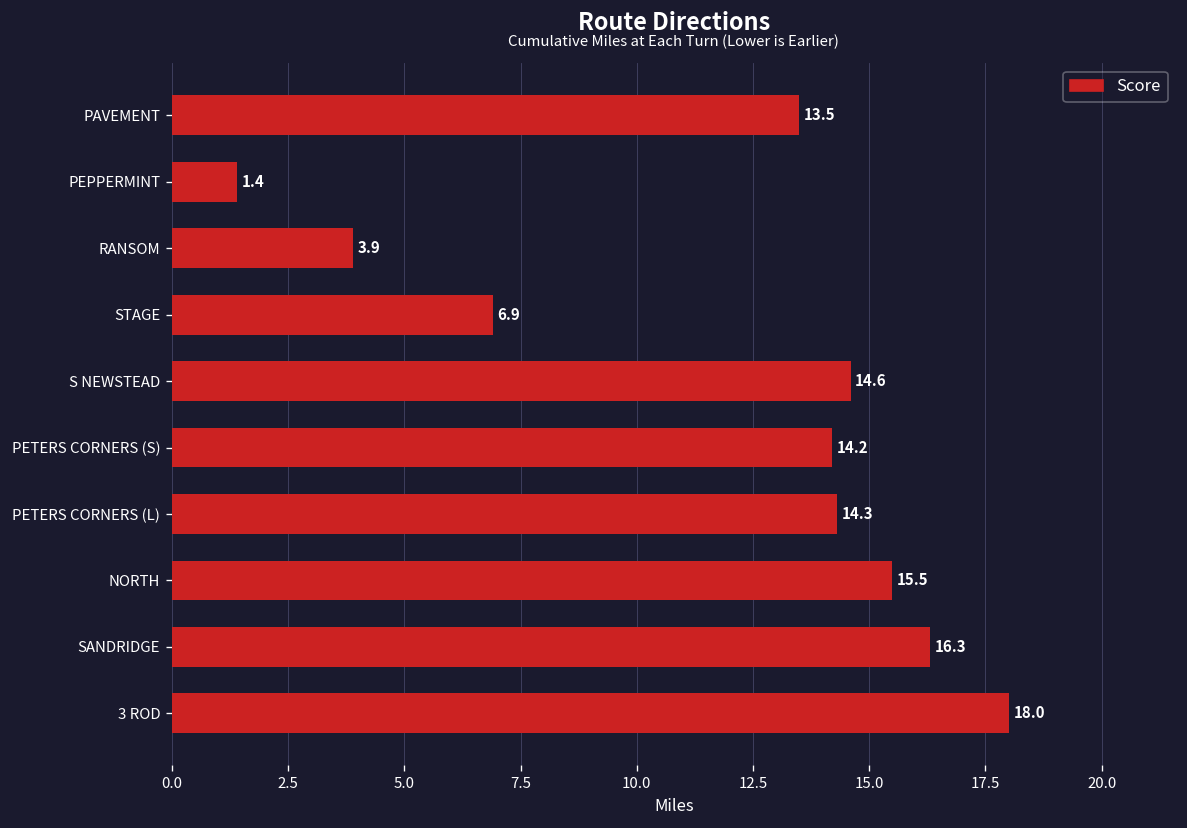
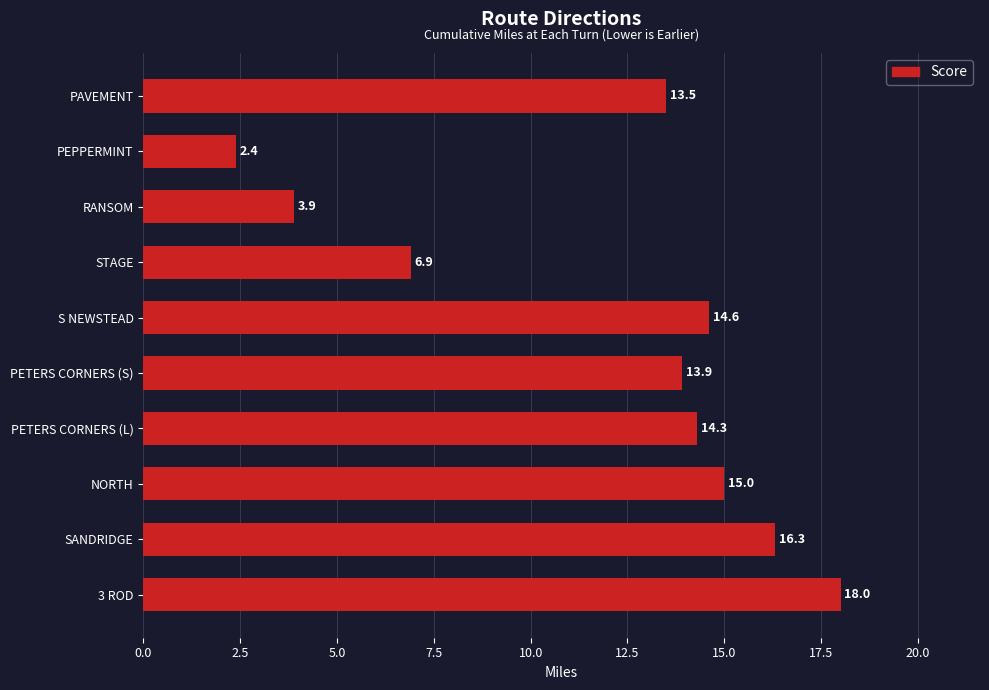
  {
    "PAVEMENT": 13.5,
-   "PEPPERMINT": 1.4,
+   "PEPPERMINT": 2.4,
    "RANSOM": 3.9,
    "STAGE": 6.9,
    "S NEWSTEAD": 14.6,
-   "PETERS CORNERS (S)": 14.2,
+   "PETERS CORNERS (S)": 13.9,
    "PETERS CORNERS (L)": 14.3,
-   "NORTH": 15.5,
+   "NORTH": 15.0,
    "SANDRIDGE": 16.3,
    "3 ROD": 18.0
  }
